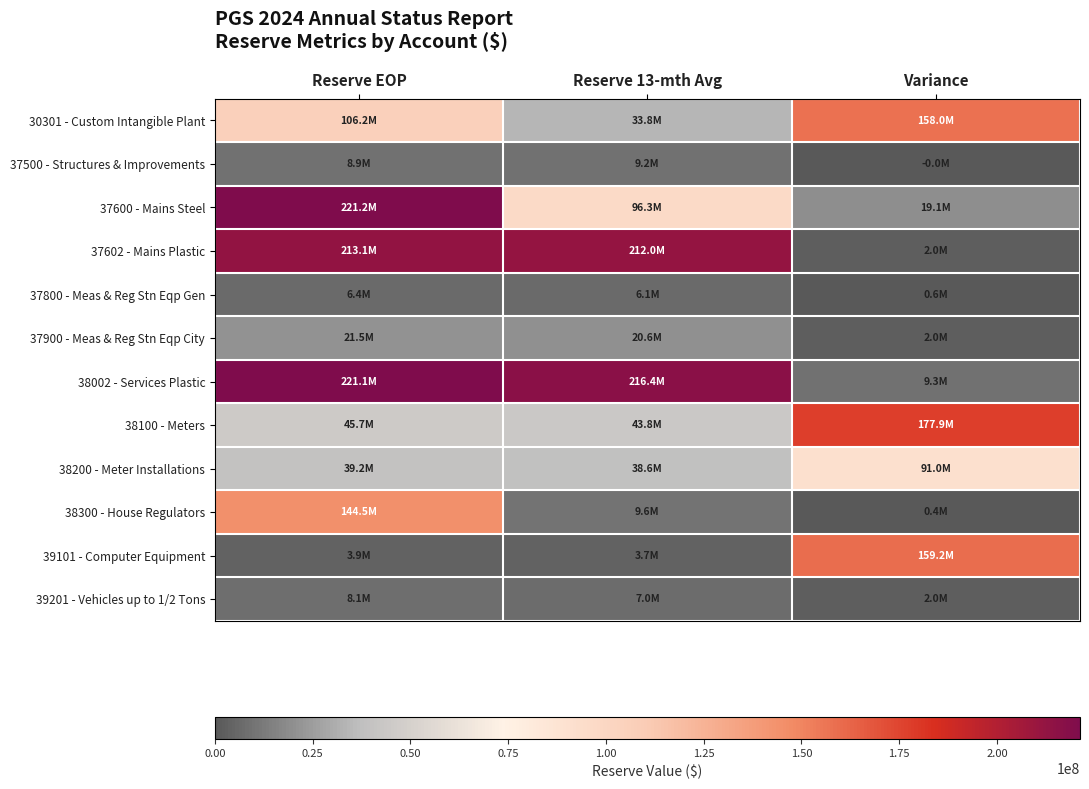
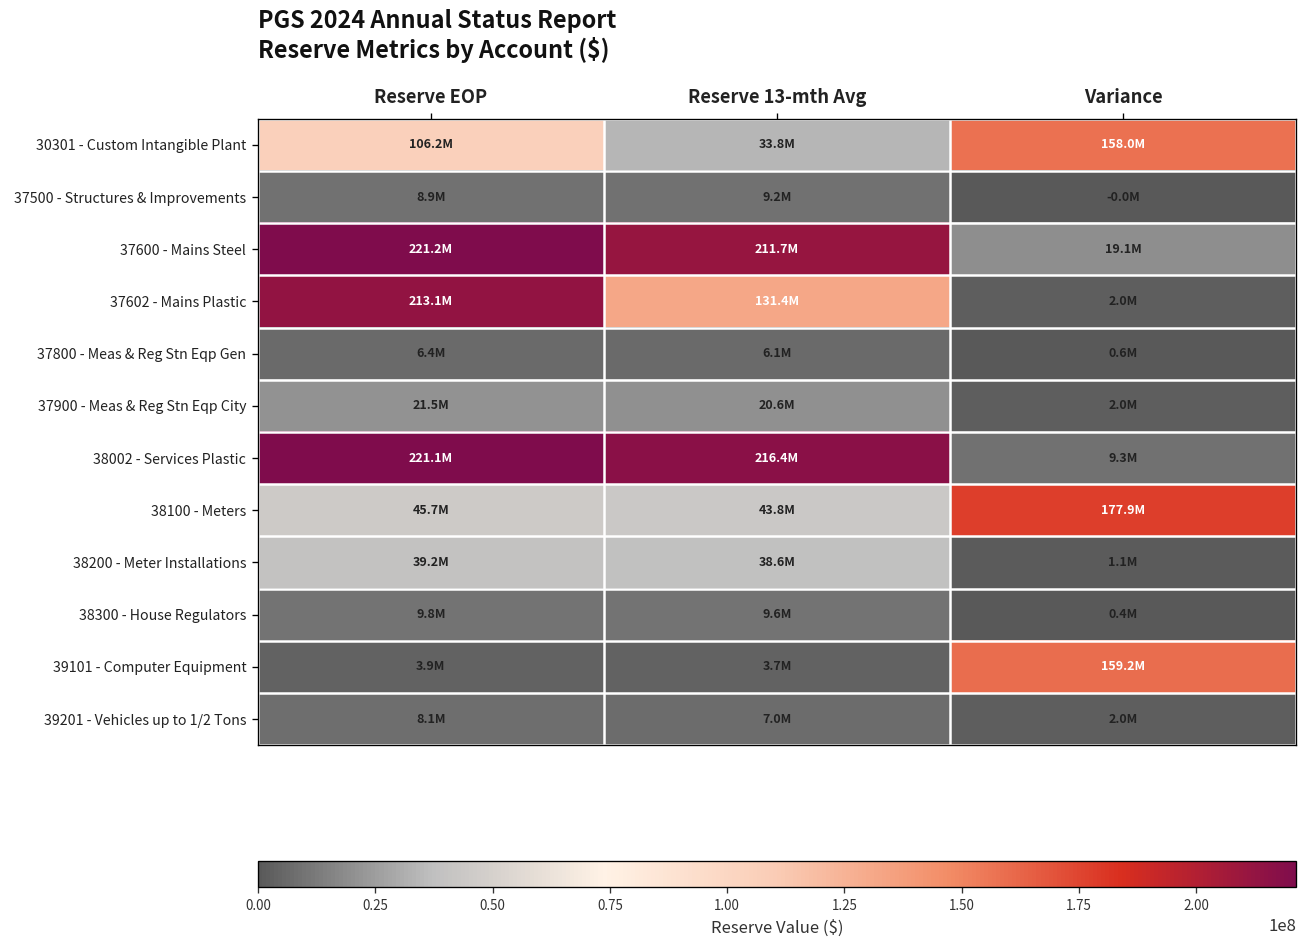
  {
    "30301 - Custom Intangible Plant": {
      "Reserve EOP": "106.2M",
      "Reserve 13-mth Avg": "33.8M",
      "Variance": "158.0M"
    },
    "37500 - Structures & Improvements": {
      "Reserve EOP": "8.9M",
      "Reserve 13-mth Avg": "9.2M",
      "Variance": "-0.0M"
    },
    "37600 - Mains Steel": {
      "Reserve EOP": "221.2M",
-     "Reserve 13-mth Avg": "96.3M",
+     "Reserve 13-mth Avg": "211.7M",
      "Variance": "19.1M"
    },
    "37602 - Mains Plastic": {
      "Reserve EOP": "213.1M",
-     "Reserve 13-mth Avg": "212.0M",
+     "Reserve 13-mth Avg": "131.4M",
      "Variance": "2.0M"
    },
    "37800 - Meas & Reg Stn Eqp Gen": {
      "Reserve EOP": "6.4M",
      "Reserve 13-mth Avg": "6.1M",
      "Variance": "0.6M"
    },
    "37900 - Meas & Reg Stn Eqp City": {
      "Reserve EOP": "21.5M",
      "Reserve 13-mth Avg": "20.6M",
      "Variance": "2.0M"
    },
    "38002 - Services Plastic": {
      "Reserve EOP": "221.1M",
      "Reserve 13-mth Avg": "216.4M",
      "Variance": "9.3M"
    },
    "38100 - Meters": {
      "Reserve EOP": "45.7M",
      "Reserve 13-mth Avg": "43.8M",
      "Variance": "177.9M"
    },
    "38200 - Meter Installations": {
      "Reserve EOP": "39.2M",
      "Reserve 13-mth Avg": "38.6M",
-     "Variance": "91.0M"
+     "Variance": "1.1M"
    },
    "38300 - House Regulators": {
-     "Reserve EOP": "144.5M",
+     "Reserve EOP": "9.8M",
      "Reserve 13-mth Avg": "9.6M",
      "Variance": "0.4M"
    },
    "39101 - Computer Equipment": {
      "Reserve EOP": "3.9M",
      "Reserve 13-mth Avg": "3.7M",
      "Variance": "159.2M"
    },
    "39201 - Vehicles up to 1/2 Tons": {
      "Reserve EOP": "8.1M",
      "Reserve 13-mth Avg": "7.0M",
      "Variance": "2.0M"
    }
  }
